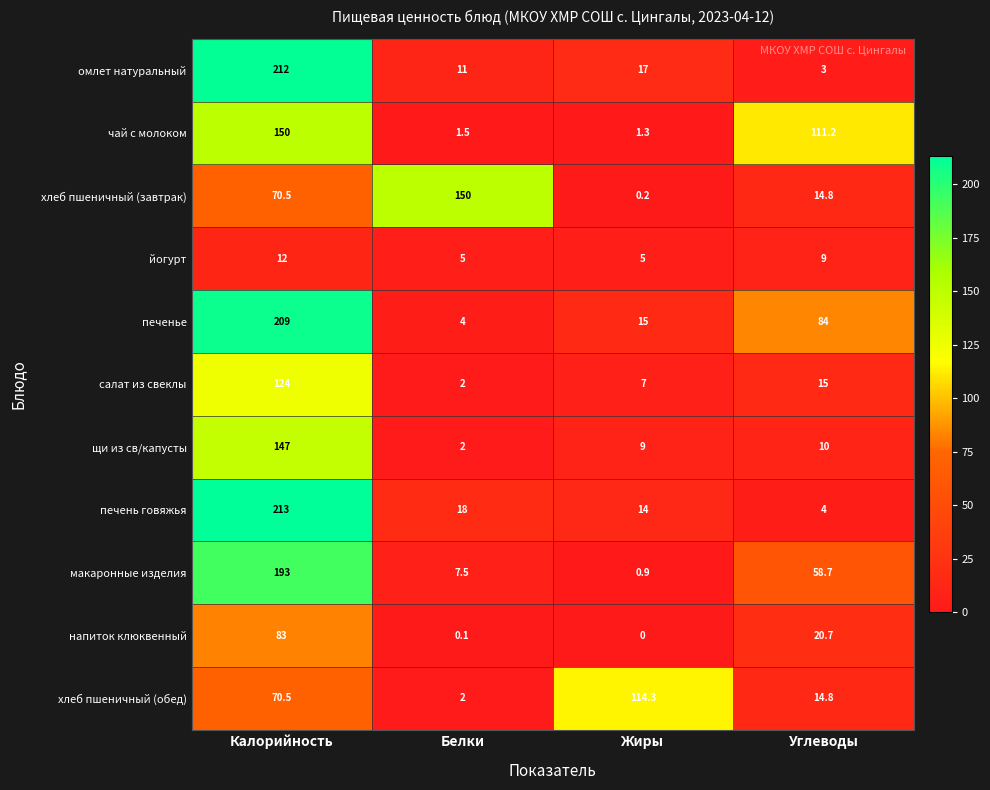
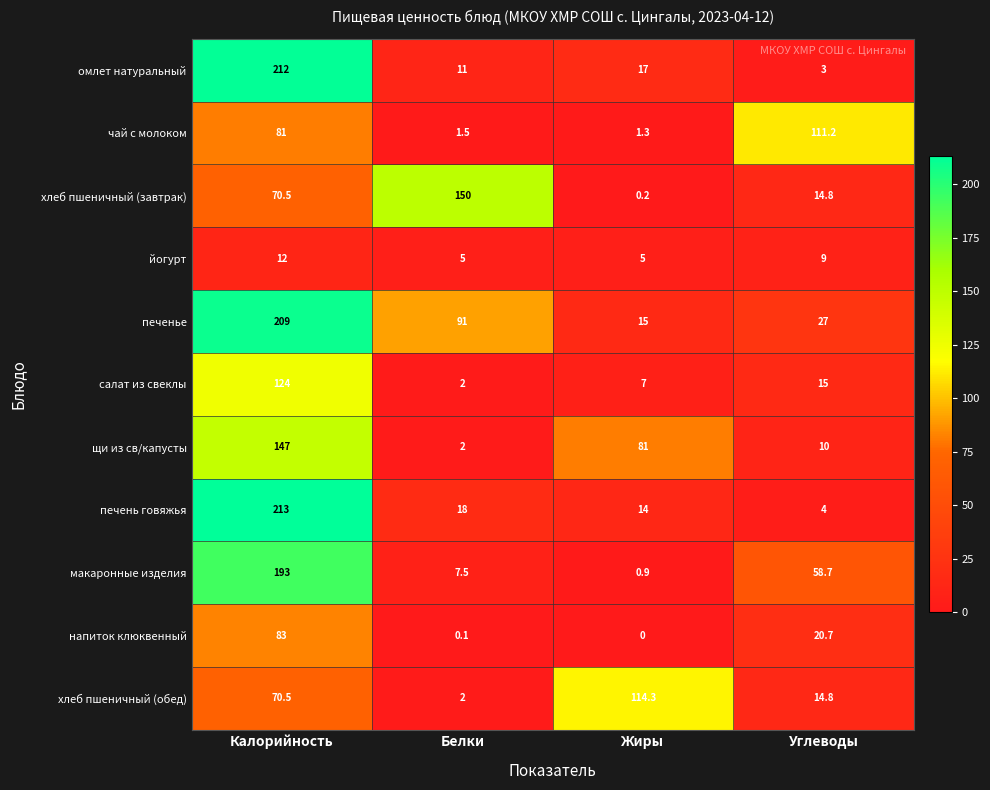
  {
    "омлет натуральный": {
      "Калорийность": 212,
      "Белки": 11,
      "Жиры": 17
    },
    "чай с молоком": {
-     "Калорийность": 150,
+     "Калорийность": 81,
      "Белки": 1.5,
      "Жиры": 1.3,
      "Углеводы": 111.2
    },
    "хлеб пшеничный (завтрак)": {
      "Калорийность": 70.5,
      "Белки": 150,
      "Жиры": 0.2,
      "Углеводы": 14.8
    },
    "йогурт": {
      "Калорийность": 12,
      "Белки": 5,
      "Жиры": 5,
      "Углеводы": 9
    },
    "печенье": {
      "Калорийность": 209,
-     "Белки": 4,
+     "Белки": 91,
      "Жиры": 15,
-     "Углеводы": 84
+     "Углеводы": 27
    },
    "салат из свеклы": {
      "Калорийность": 124,
      "Белки": 2,
      "Жиры": 7,
      "Углеводы": 15
    },
    "щи из св/капусты": {
      "Калорийность": 147,
      "Белки": 2,
-     "Жиры": 9,
+     "Жиры": 81,
      "Углеводы": 10
    },
    "печень говяжья": {
      "Калорийность": 213,
      "Белки": 18,
      "Жиры": 14,
      "Углеводы": 4
    },
    "макаронные изделия": {
      "Калорийность": 193,
      "Белки": 7.5,
      "Жиры": 0.9,
      "Углеводы": 58.7
    },
    "напиток клюквенный": {
      "Калорийность": 83,
      "Белки": 0.1,
      "Жиры": 0,
      "Углеводы": 20.7
    },
    "хлеб пшеничный (обед)": {
      "Калорийность": 70.5,
      "Белки": 2,
      "Жиры": 114.3,
      "Углеводы": 14.8
    }
  }
